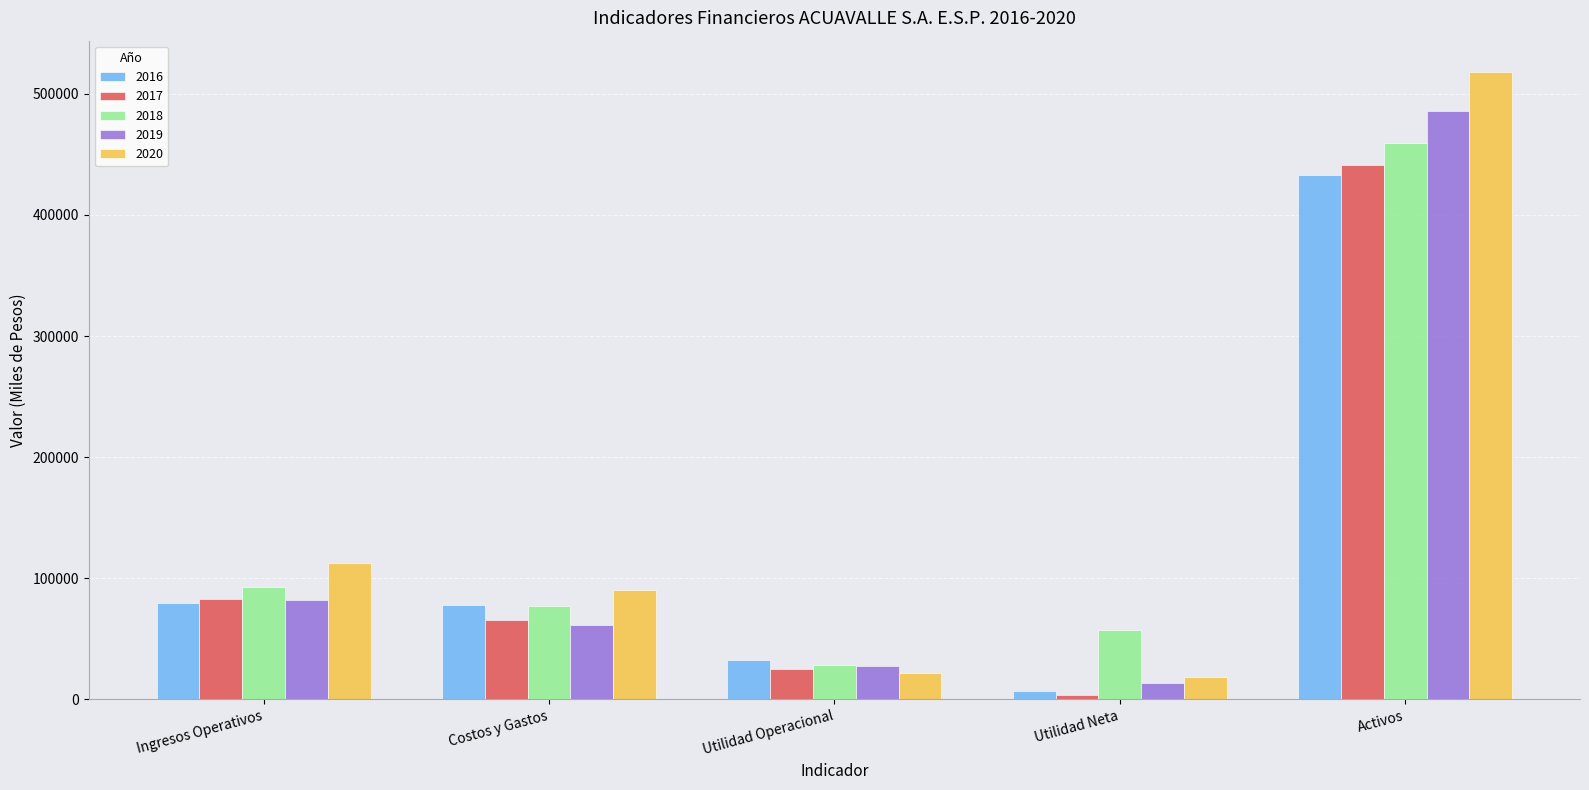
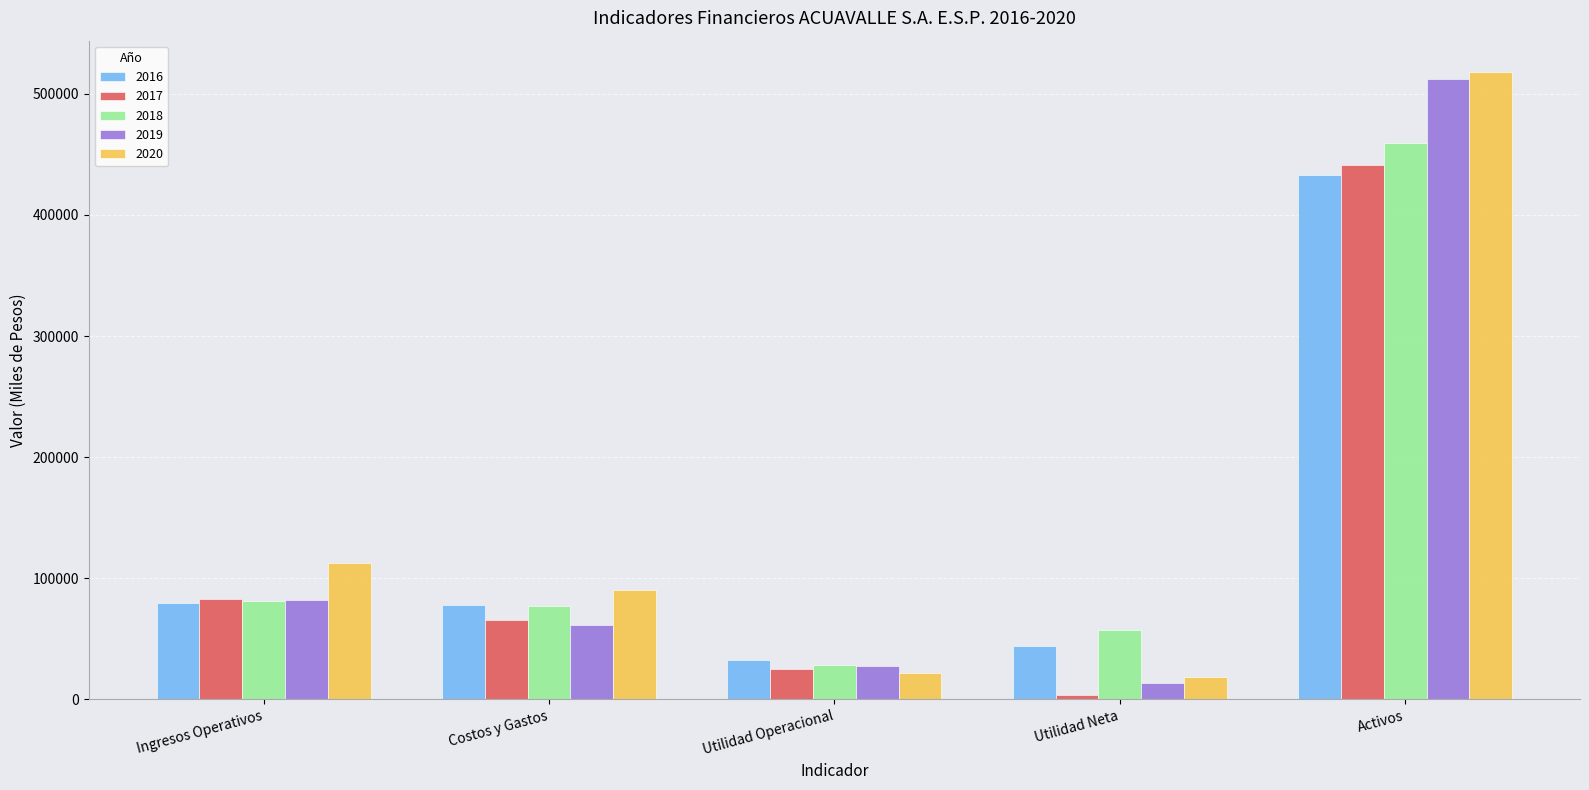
  {
    "2016": {
      "Ingresos Operativos": 80000,
      "Costos y Gastos": 78000,
      "Utilidad Operacional": 32000,
-     "Utilidad Neta": 7000,
+     "Utilidad Neta": 44000,
      "Activos": 433000
    },
    "2017": {
      "Ingresos Operativos": 83000,
      "Costos y Gastos": 66000,
      "Utilidad Operacional": 25000,
      "Utilidad Neta": 3000,
      "Activos": 441000
    },
    "2018": {
-     "Ingresos Operativos": 93000,
+     "Ingresos Operativos": 81000,
      "Costos y Gastos": 77000,
      "Utilidad Operacional": 28000,
      "Utilidad Neta": 57000,
      "Activos": 459000
    },
    "2019": {
      "Ingresos Operativos": 82000,
      "Costos y Gastos": 62000,
      "Utilidad Operacional": 27000,
      "Utilidad Neta": 13000,
-     "Activos": 486000
+     "Activos": 512000
    },
    "2020": {
      "Ingresos Operativos": 112000,
      "Costos y Gastos": 90000,
      "Utilidad Operacional": 22000,
      "Utilidad Neta": 19000,
      "Activos": 518000
    }
  }
